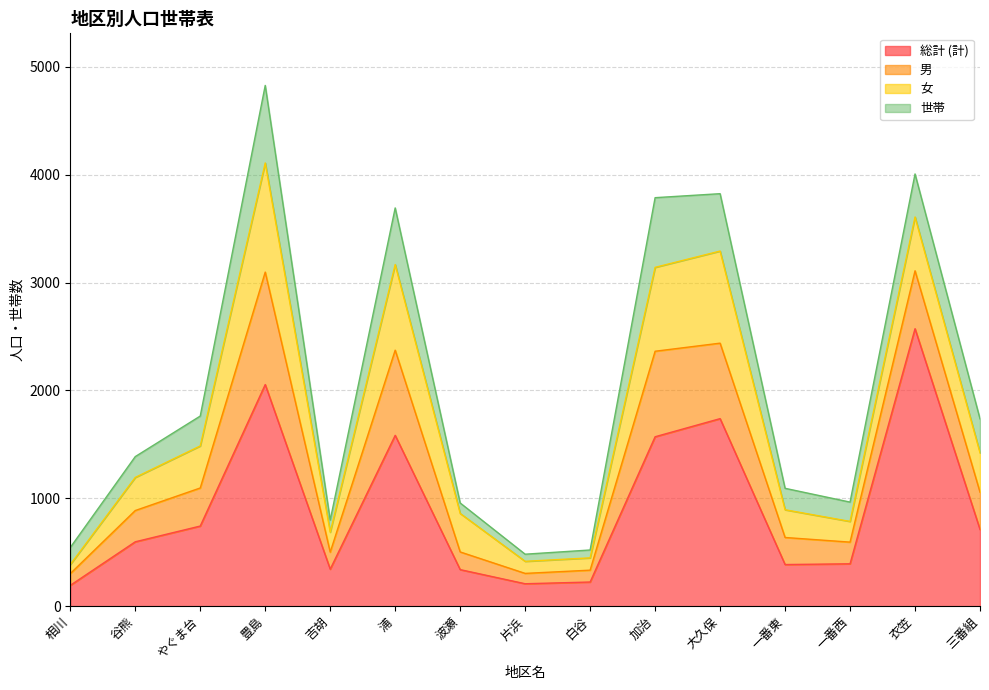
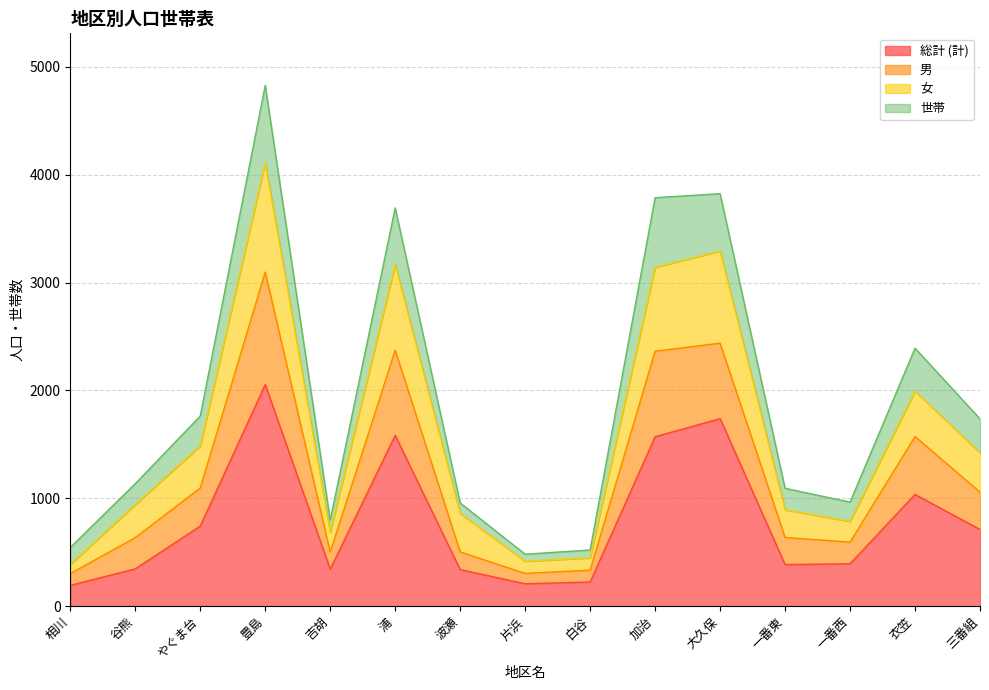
  {
    "総計 (計)": {
      "相川": 190,
-     "谷熊": 600,
+     "谷熊": 350,
      "やぐま台": 740,
      "豊島": 2060,
      "吉胡": 340,
      "浦": 1580,
      "波瀬": 340,
      "片浜": 210,
      "白谷": 220,
      "加治": 1570,
      "大久保": 1740,
      "一番東": 390,
      "一番西": 390,
-     "衣笠": 2570,
+     "衣笠": 1040,
      "三番組": 710
    },
    "男": {
      "相川": 110,
      "谷熊": 290,
      "やぐま台": 350,
      "豊島": 1040,
      "吉胡": 160,
      "浦": 790,
      "波瀬": 160,
      "片浜": 100,
      "白谷": 110,
      "加治": 790,
      "大久保": 700,
      "一番東": 250,
      "一番西": 200,
      "衣笠": 540,
      "三番組": 350
    },
    "女": {
      "相川": 80,
      "谷熊": 310,
      "やぐま台": 390,
      "豊島": 1010,
      "吉胡": 190,
      "浦": 790,
      "波瀬": 360,
      "片浜": 110,
      "白谷": 110,
      "加治": 780,
      "大久保": 850,
      "一番東": 260,
      "一番西": 190,
-     "衣笠": 500,
+     "衣笠": 420,
      "三番組": 370
    },
    "世帯": {
      "相川": 160,
      "谷熊": 190,
      "やぐま台": 280,
      "豊島": 720,
      "吉胡": 110,
      "浦": 530,
      "波瀬": 100,
      "片浜": 70,
      "白谷": 70,
      "加治": 650,
      "大久保": 530,
      "一番東": 200,
      "一番西": 180,
      "衣笠": 400,
      "三番組": 320
    }
  }
